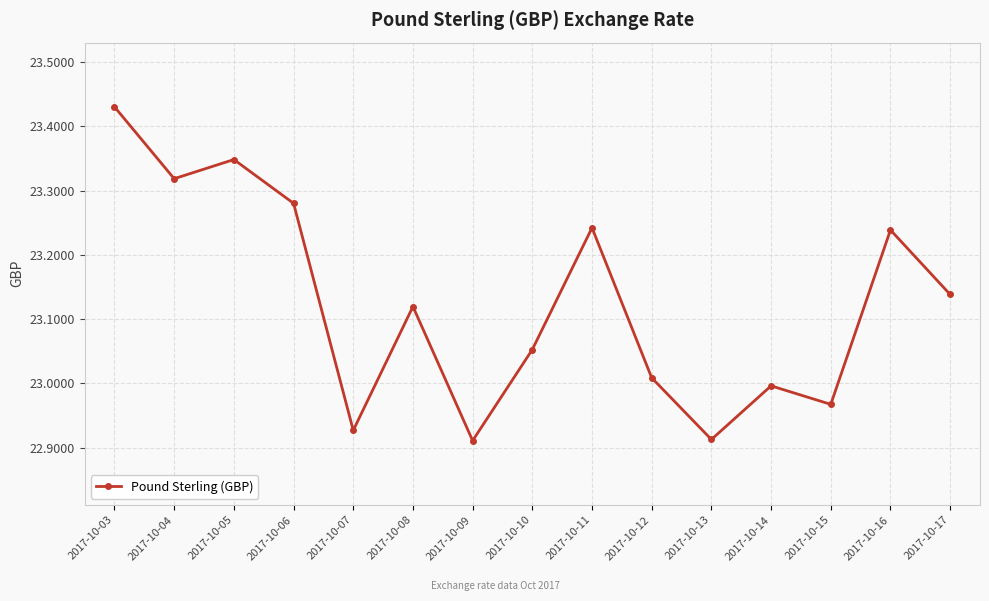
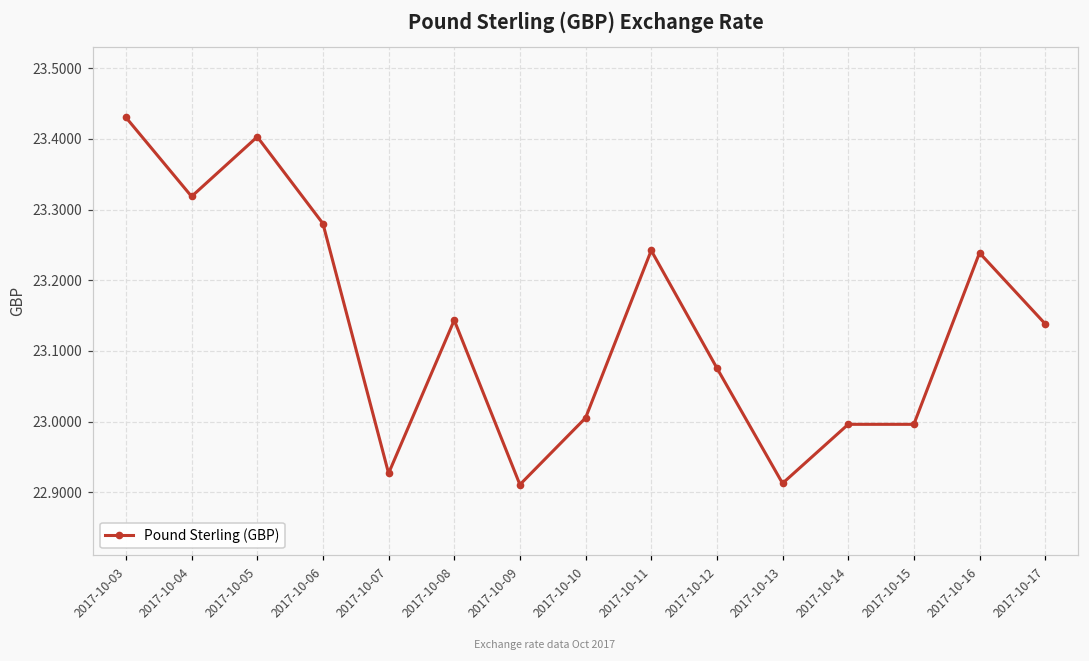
  {
    "2017-10-03": 23.43,
    "2017-10-04": 23.32,
-   "2017-10-05": 23.35,
+   "2017-10-05": 23.40,
    "2017-10-06": 23.28,
    "2017-10-07": 22.93,
-   "2017-10-08": 23.12,
+   "2017-10-08": 23.14,
    "2017-10-09": 22.91,
-   "2017-10-10": 23.05,
+   "2017-10-10": 23.01,
    "2017-10-11": 23.24,
-   "2017-10-12": 23.01,
+   "2017-10-12": 23.08,
    "2017-10-13": 22.91,
    "2017-10-14": 23.00,
-   "2017-10-15": 22.97,
+   "2017-10-15": 23.00,
    "2017-10-16": 23.24,
    "2017-10-17": 23.14
  }
